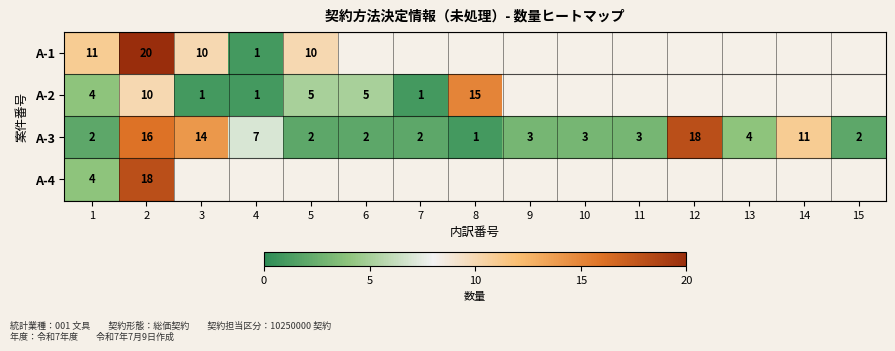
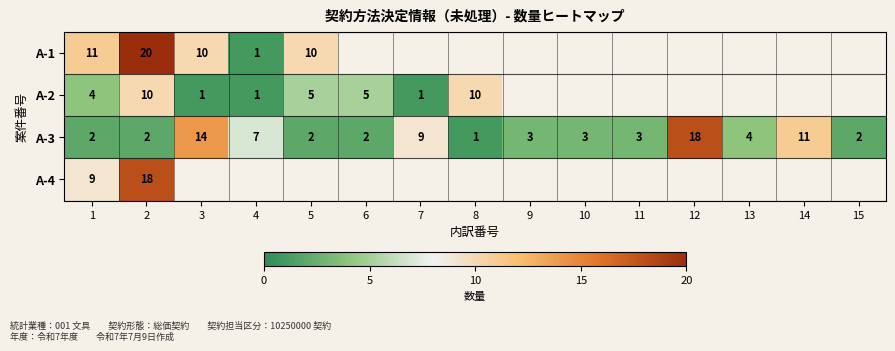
  {
    "A-1": {
      "1": 11,
      "2": 20,
      "3": 10,
      "4": 1,
      "5": 10
    },
    "A-2": {
      "1": 4,
      "2": 10,
      "3": 1,
      "4": 1,
      "5": 5,
      "6": 5,
      "7": 1,
-     "8": 15
+     "8": 10
    },
    "A-3": {
      "1": 2,
-     "2": 16,
+     "2": 2,
      "3": 14,
      "4": 7,
      "5": 2,
      "6": 2,
-     "7": 2,
+     "7": 9,
      "8": 1,
      "9": 3,
      "10": 3,
      "11": 3,
      "12": 18,
      "13": 4,
      "14": 11,
      "15": 2
    },
    "A-4": {
-     "1": 4,
+     "1": 9,
      "2": 18
    }
  }
